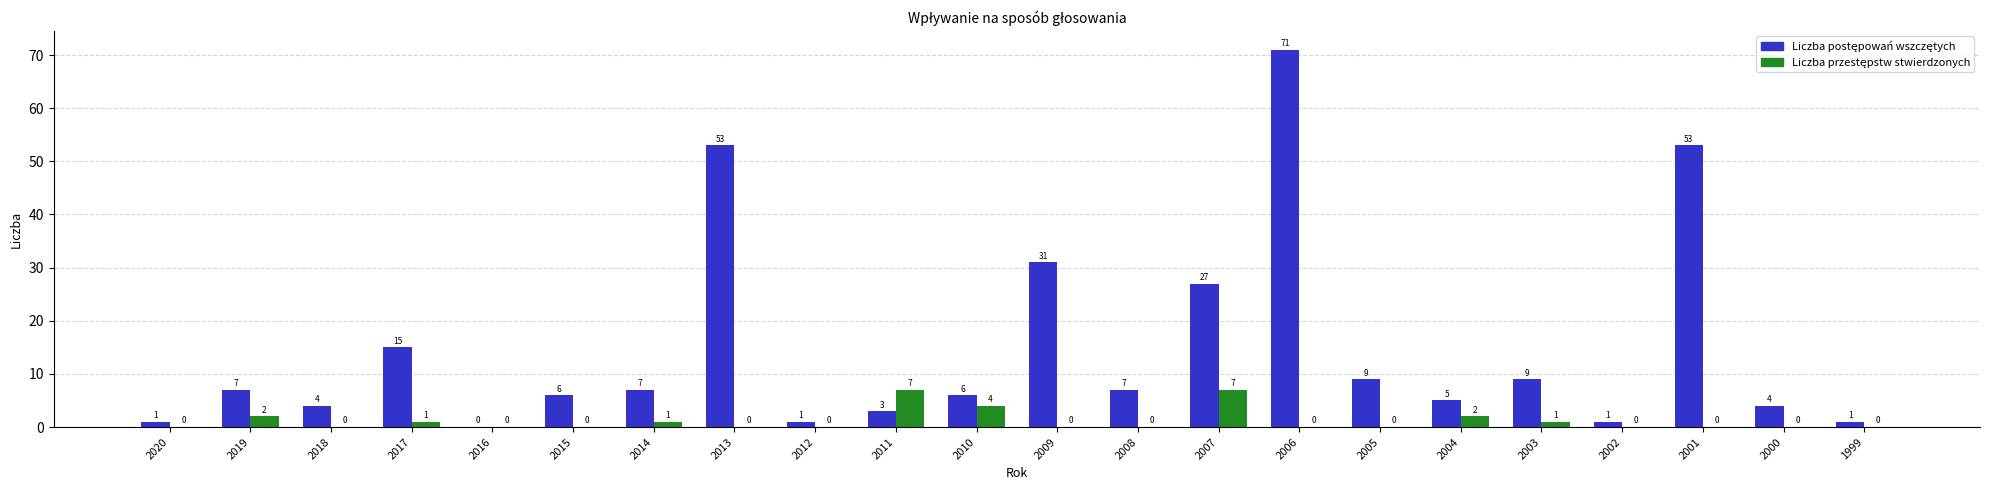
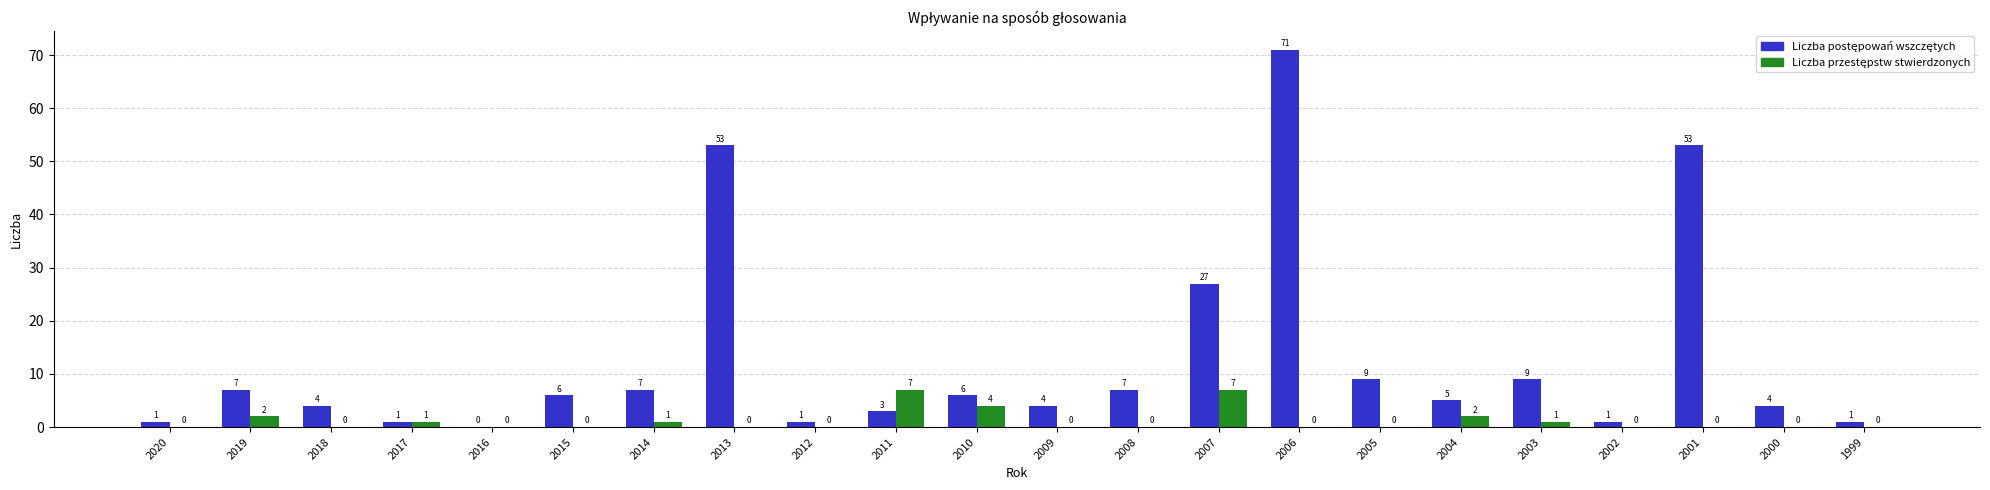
  {
    "Liczba postępowań wszczętych": {
      "2020": 1,
      "2019": 7,
      "2018": 4,
-     "2017": 15,
+     "2017": 1,
      "2016": 0,
      "2015": 6,
      "2014": 7,
      "2013": 53,
      "2012": 1,
      "2011": 3,
      "2010": 6,
-     "2009": 31,
+     "2009": 4,
      "2008": 7,
      "2007": 27,
      "2006": 71,
      "2005": 9,
      "2004": 5,
      "2003": 9,
      "2002": 1,
      "2001": 53,
      "2000": 4,
      "1999": 1
    },
    "Liczba przestępstw stwierdzonych": {
      "2020": 0,
      "2019": 2,
      "2018": 0,
      "2017": 1,
      "2016": 0,
      "2015": 0,
      "2014": 1,
      "2013": 0,
      "2012": 0,
      "2011": 7,
      "2010": 4,
      "2009": 0,
      "2008": 0,
      "2007": 7,
      "2006": 0,
      "2005": 0,
      "2004": 2,
      "2003": 1,
      "2002": 0,
      "2001": 0,
      "2000": 0,
      "1999": 0
    }
  }
